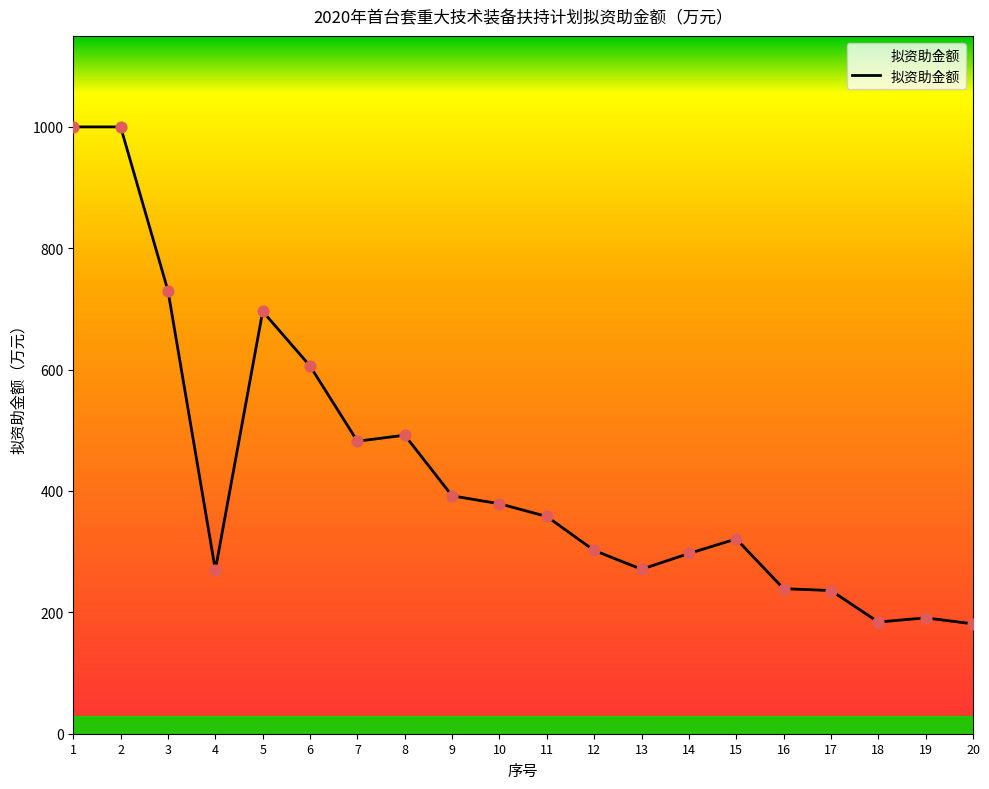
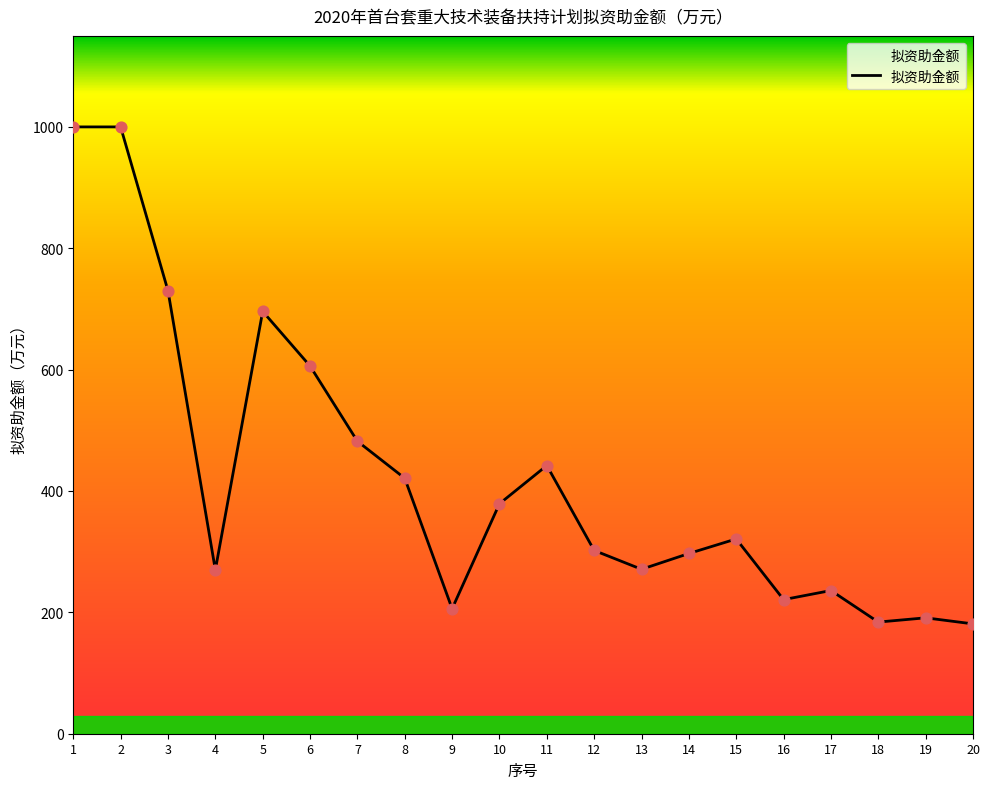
  {
    "1": 1000,
    "2": 1000,
    "3": 730,
    "4": 270,
    "5": 700,
    "6": 610,
    "7": 480,
-   "8": 490,
-   "9": 390,
+   "8": 420,
+   "9": 210,
    "10": 380,
-   "11": 360,
+   "11": 440,
    "12": 300,
    "13": 270,
    "14": 300,
    "15": 320,
-   "16": 240,
+   "16": 220,
    "17": 240,
    "18": 180,
    "19": 190,
    "20": 180
  }
